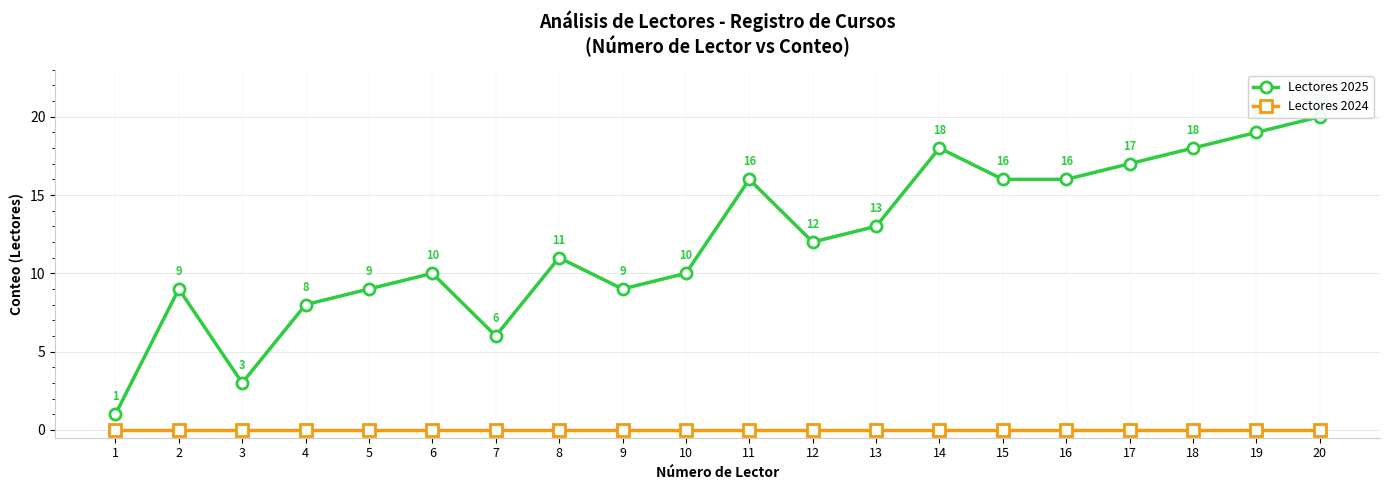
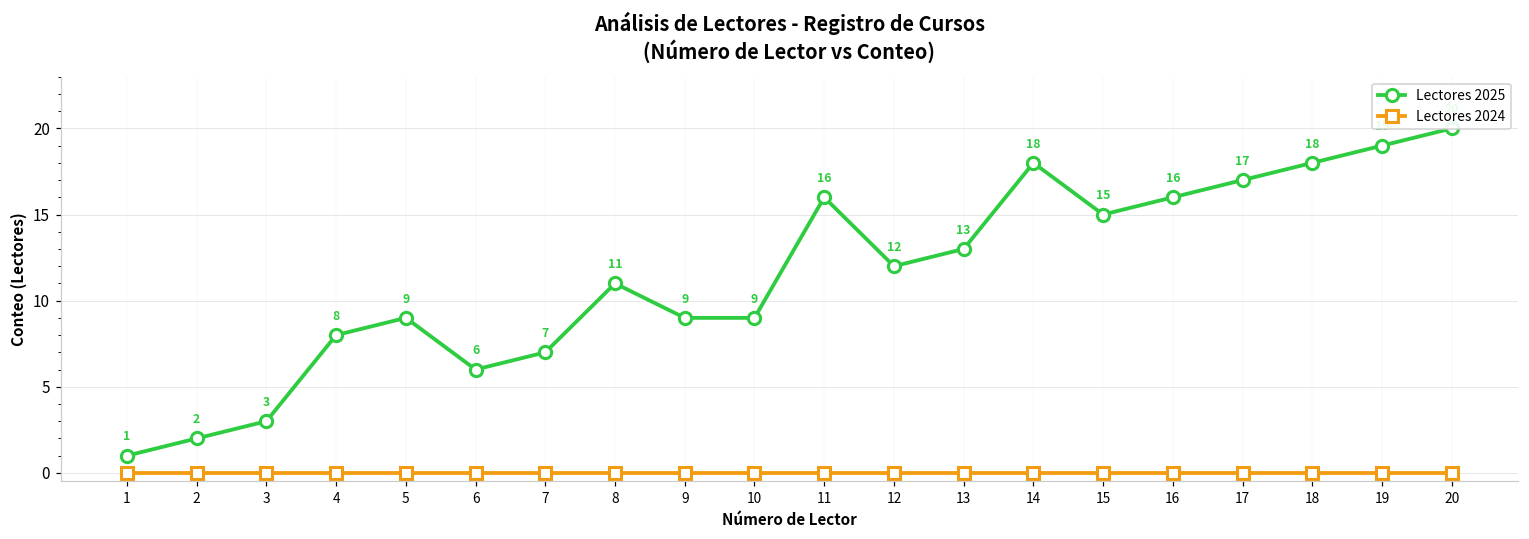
  {
    "Lectores 2025": {
      "1": 1,
-     "2": 9,
+     "2": 2,
      "3": 3,
      "4": 8,
      "5": 9,
-     "6": 10,
-     "7": 6,
+     "6": 6,
+     "7": 7,
      "8": 11,
      "9": 9,
-     "10": 10,
+     "10": 9,
      "11": 16,
      "12": 12,
      "13": 13,
      "14": 18,
-     "15": 16,
+     "15": 15,
      "16": 16,
      "17": 17,
      "18": 18
    },
    "Lectores 2024": {
      "1": 0.0,
      "2": 0.0,
      "3": 0.0,
      "4": 0.0,
      "5": 0.0,
      "6": 0.0,
      "7": 0.0,
      "8": 0.0,
      "9": 0.0,
      "10": 0.0,
      "11": 0.0,
      "12": 0.0,
      "13": 0.0,
      "14": 0.0,
      "15": 0.0,
      "16": 0.0,
      "17": 0.0,
      "18": 0.0,
      "19": 0.0,
      "20": 0.0
    }
  }
